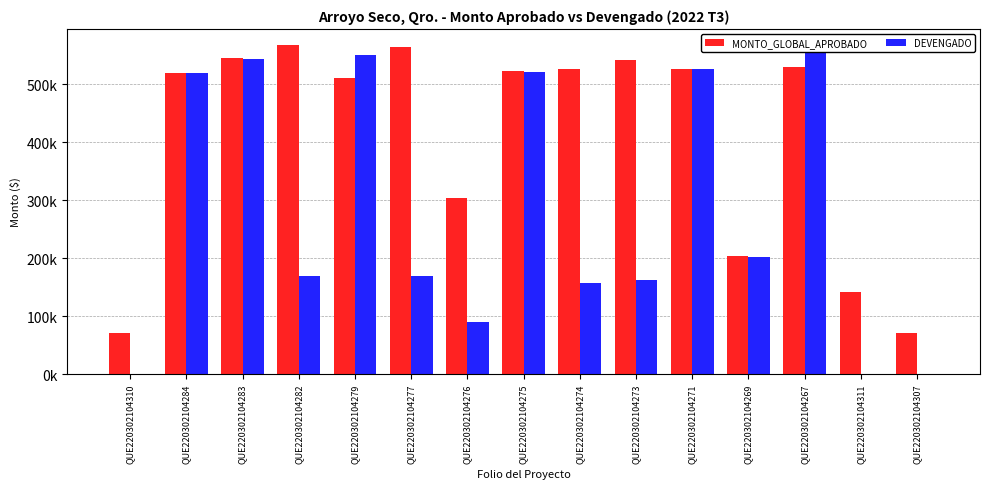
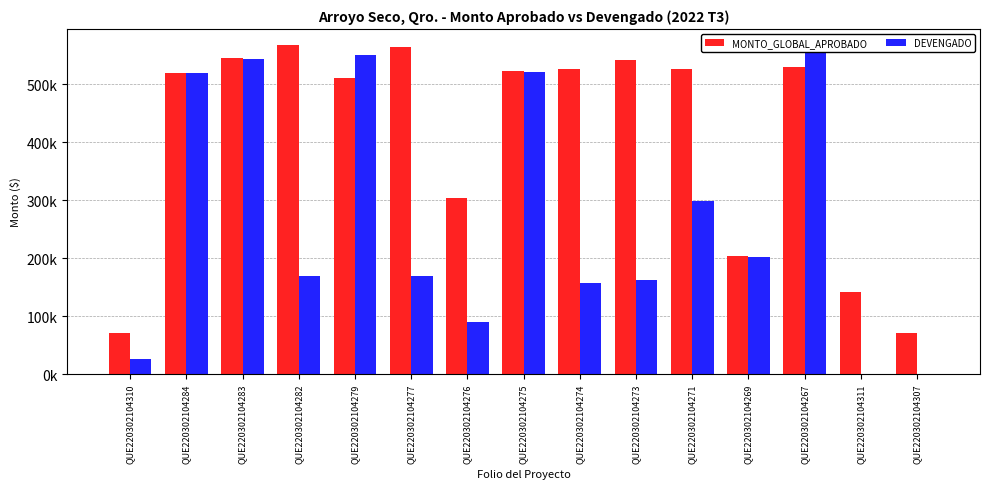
  {
    "MONTO_GLOBAL_APROBADO": {
      "QUE220302104310": 70000,
      "QUE220302104284": 520000,
      "QUE220302104283": 550000,
      "QUE220302104282": 570000,
      "QUE220302104279": 510000,
      "QUE220302104277": 560000,
      "QUE220302104276": 300000,
      "QUE220302104275": 520000,
      "QUE220302104274": 530000,
      "QUE220302104273": 540000,
      "QUE220302104271": 530000,
      "QUE220302104269": 200000,
      "QUE220302104267": 530000,
      "QUE220302104311": 140000,
      "QUE220302104307": 70000
    },
    "DEVENGADO": {
-     "QUE220302104310": 0,
+     "QUE220302104310": 30000,
      "QUE220302104284": 520000,
      "QUE220302104283": 540000,
      "QUE220302104282": 170000,
      "QUE220302104279": 550000,
      "QUE220302104277": 170000,
      "QUE220302104276": 90000,
      "QUE220302104275": 520000,
      "QUE220302104274": 160000,
      "QUE220302104273": 160000,
-     "QUE220302104271": 530000,
+     "QUE220302104271": 300000,
      "QUE220302104269": 200000,
      "QUE220302104267": 560000,
      "QUE220302104311": 0,
      "QUE220302104307": 0
    }
  }
